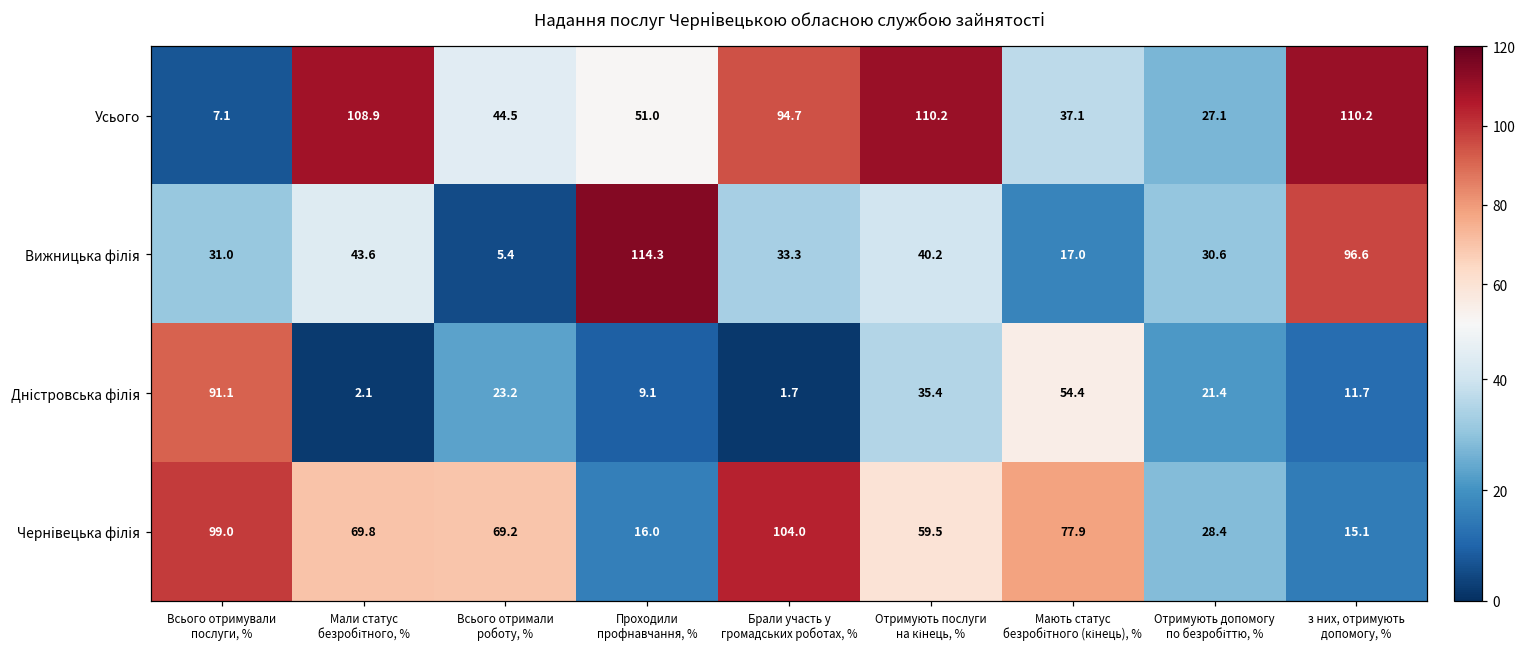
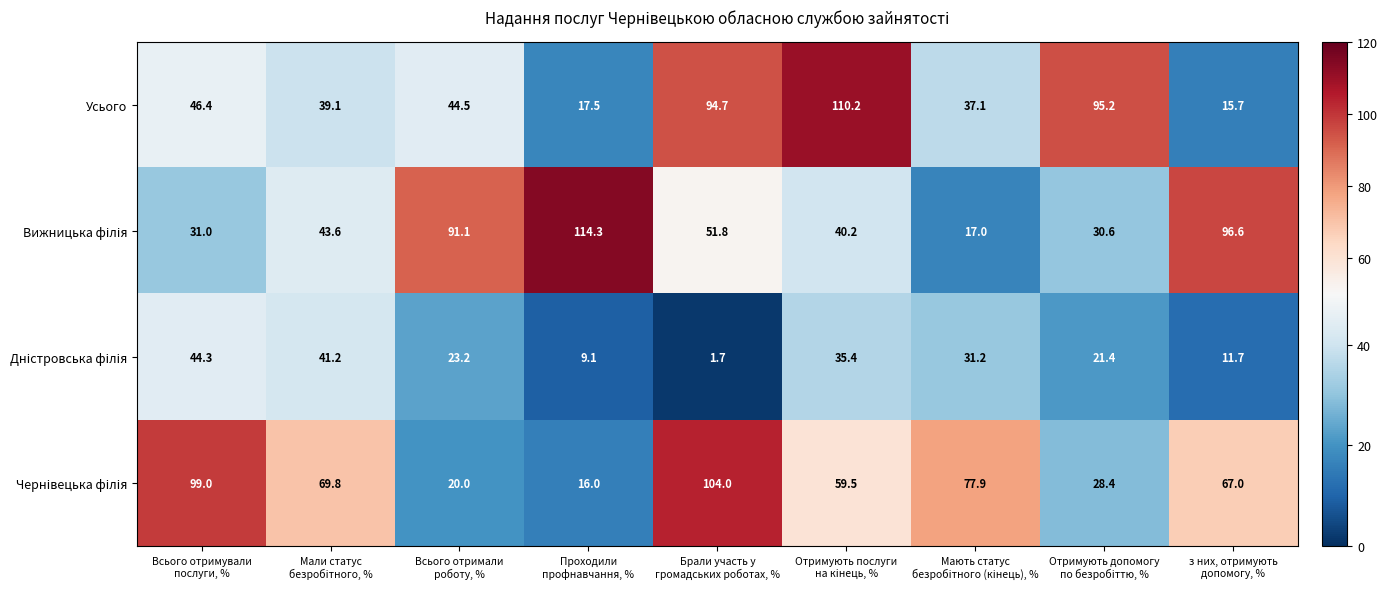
  {
    "Усього": {
-     "Всього отримували послуги, %": 7.1,
-     "Мали статус безробітного, %": 108.9,
+     "Всього отримували послуги, %": 46.4,
+     "Мали статус безробітного, %": 39.1,
      "Всього отримали роботу, %": 44.5,
-     "Проходили профнавчання, %": 51.0,
+     "Проходили профнавчання, %": 17.5,
      "Брали участь у громадських роботах, %": 94.7,
      "Отримують послуги на кінець, %": 110.2,
      "Мають статус безробітного (кінець), %": 37.1,
-     "Отримують допомогу по безробіттю, %": 27.1,
-     "з них, отримують допомогу, %": 110.2
+     "Отримують допомогу по безробіттю, %": 95.2,
+     "з них, отримують допомогу, %": 15.7
    },
    "Вижницька філія": {
      "Всього отримували послуги, %": 31.0,
      "Мали статус безробітного, %": 43.6,
-     "Всього отримали роботу, %": 5.4,
+     "Всього отримали роботу, %": 91.1,
      "Проходили профнавчання, %": 114.3,
-     "Брали участь у громадських роботах, %": 33.3,
+     "Брали участь у громадських роботах, %": 51.8,
      "Отримують послуги на кінець, %": 40.2,
      "Мають статус безробітного (кінець), %": 17.0,
      "Отримують допомогу по безробіттю, %": 30.6,
      "з них, отримують допомогу, %": 96.6
    },
    "Дністровська філія": {
-     "Всього отримували послуги, %": 91.1,
-     "Мали статус безробітного, %": 2.1,
+     "Всього отримували послуги, %": 44.3,
+     "Мали статус безробітного, %": 41.2,
      "Всього отримали роботу, %": 23.2,
      "Проходили профнавчання, %": 9.1,
      "Брали участь у громадських роботах, %": 1.7,
      "Отримують послуги на кінець, %": 35.4,
-     "Мають статус безробітного (кінець), %": 54.4,
+     "Мають статус безробітного (кінець), %": 31.2,
      "Отримують допомогу по безробіттю, %": 21.4,
      "з них, отримують допомогу, %": 11.7
    },
    "Чернівецька філія": {
      "Всього отримували послуги, %": 99.0,
      "Мали статус безробітного, %": 69.8,
-     "Всього отримали роботу, %": 69.2,
+     "Всього отримали роботу, %": 20.0,
      "Проходили профнавчання, %": 16.0,
      "Брали участь у громадських роботах, %": 104.0,
      "Отримують послуги на кінець, %": 59.5,
      "Мають статус безробітного (кінець), %": 77.9,
      "Отримують допомогу по безробіттю, %": 28.4,
-     "з них, отримують допомогу, %": 15.1
+     "з них, отримують допомогу, %": 67.0
    }
  }
